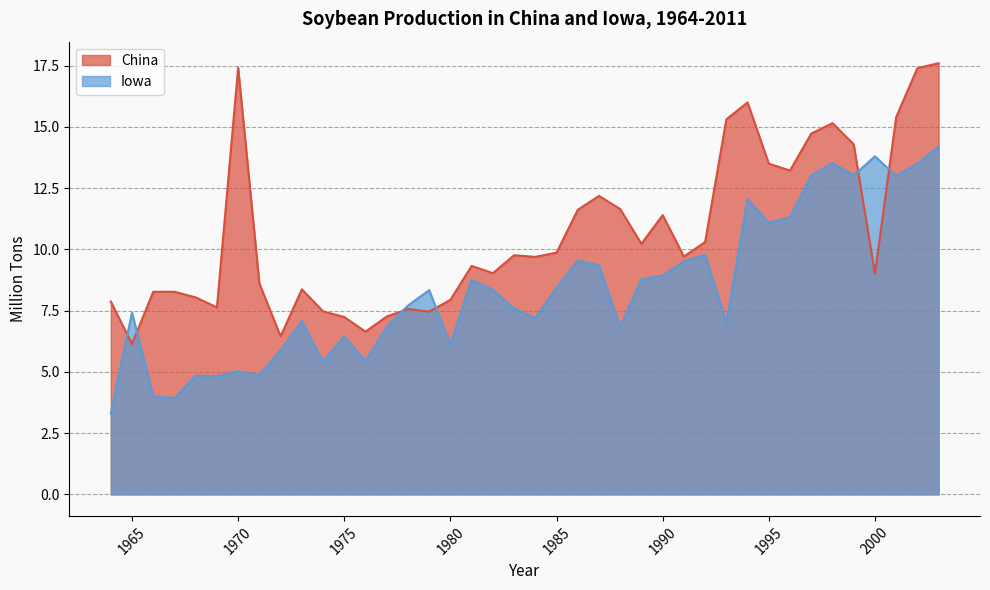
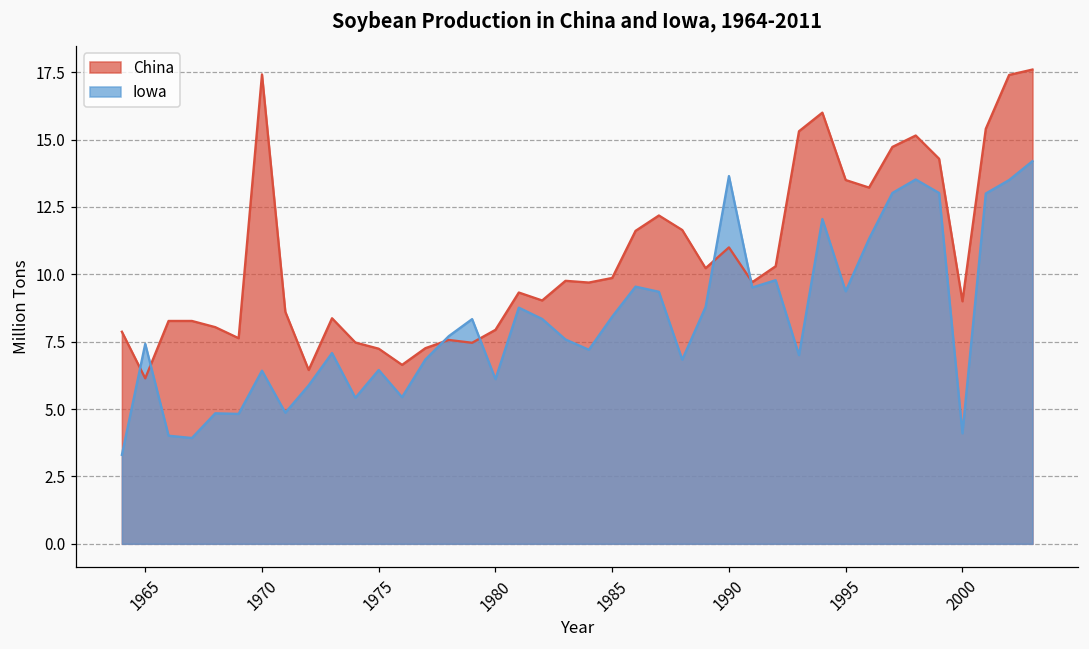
  {
    "China": {
      "1965": 6.1,
      "1970": 17.4,
      "1975": 7.2,
      "1980": 7.9,
      "1985": 9.9,
-     "1990": 11.4,
+     "1990": 11.0,
      "1995": 13.5,
      "2000": 9.0
    },
    "Iowa": {
      "1965": 7.4,
-     "1970": 5.0,
+     "1970": 6.4,
      "1975": 6.4,
      "1980": 6.1,
      "1985": 8.4,
-     "1990": 8.9,
-     "1995": 11.1,
-     "2000": 13.8
+     "1990": 13.6,
+     "1995": 9.4,
+     "2000": 4.1
    }
  }
